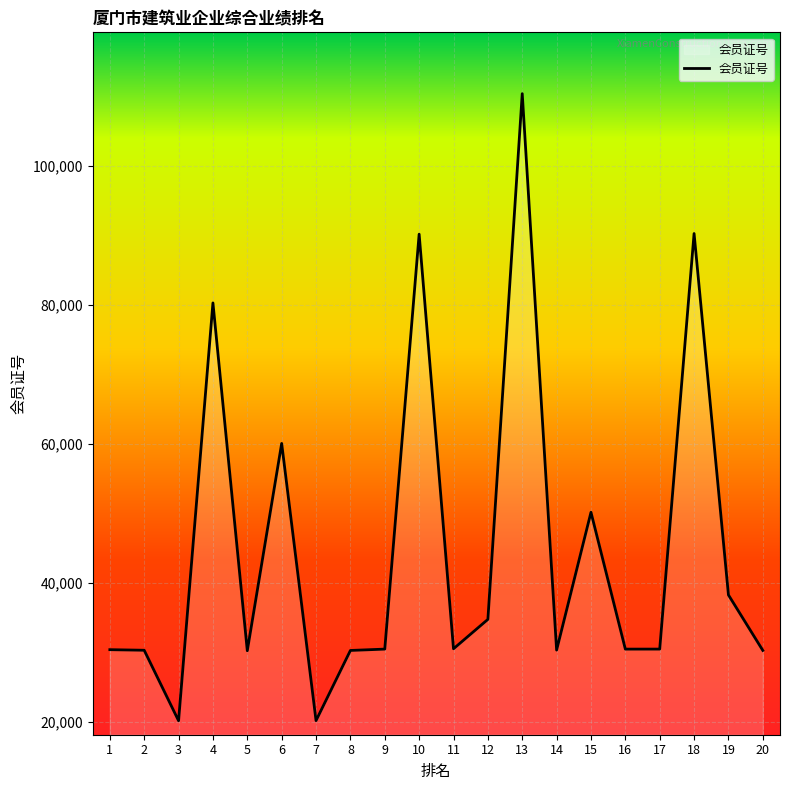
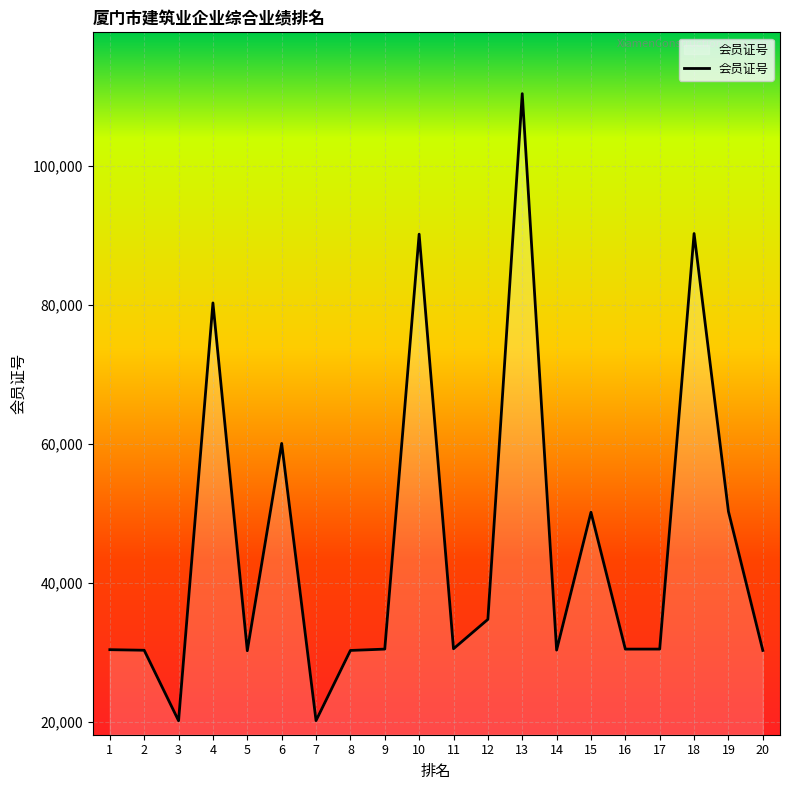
  {
    "1": "30,000",
    "2": "30,000",
    "3": "20,000",
    "4": "80,000",
    "5": "30,000",
    "6": "60,000",
    "7": "20,000",
    "8": "30,000",
    "9": "30,000",
    "10": "90,000",
    "11": "30,000",
    "12": "35,000",
    "13": "110,000",
    "14": "30,000",
    "15": "50,000",
    "16": "30,000",
    "17": "30,000",
    "18": "90,000",
-   "19": "38,000",
+   "19": "50,000",
    "20": "30,000"
  }
